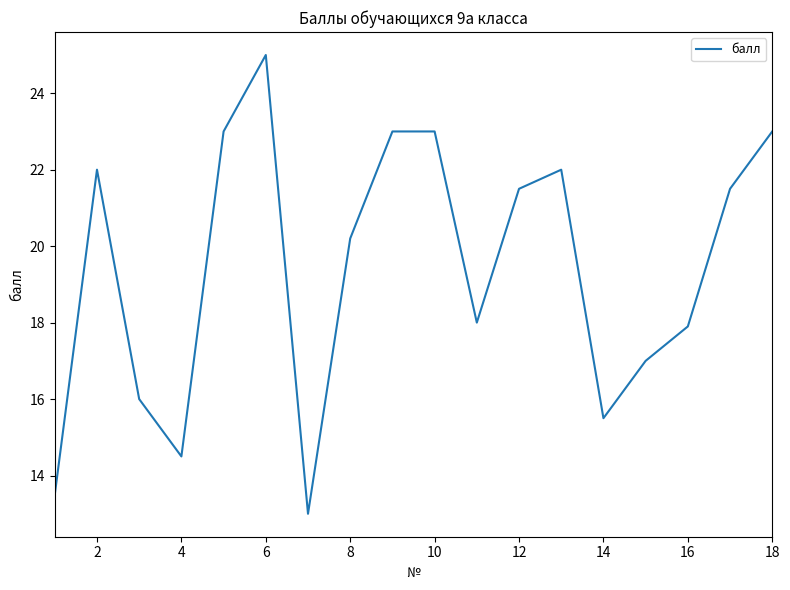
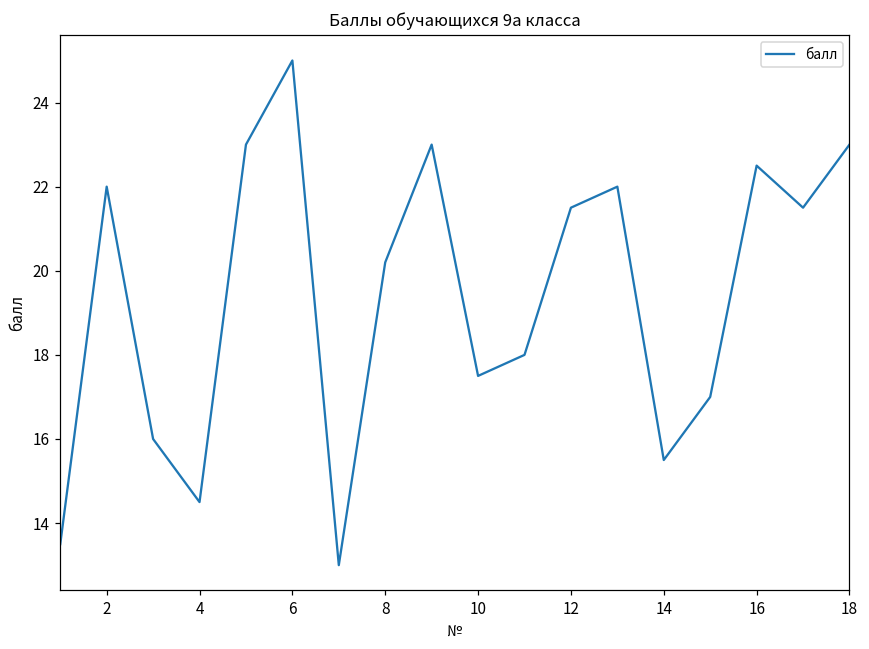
  {
    "2": 22.0,
    "4": 14.5,
    "6": 25.0,
    "8": 20.2,
-   "10": 23.0,
+   "10": 17.5,
    "12": 21.5,
    "14": 15.5,
-   "16": 17.9,
+   "16": 22.5,
    "18": 23.0
  }
